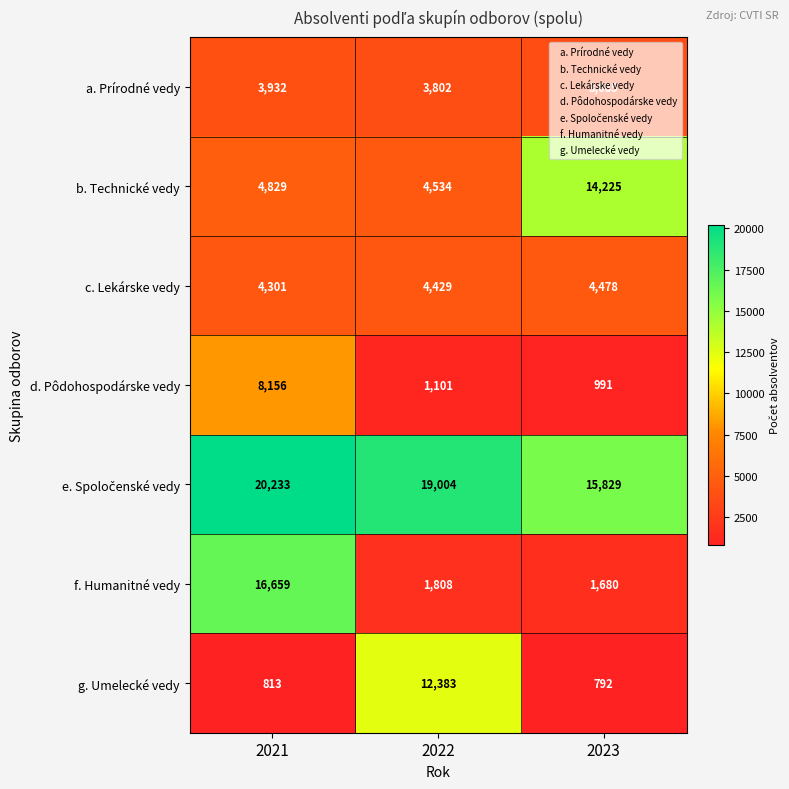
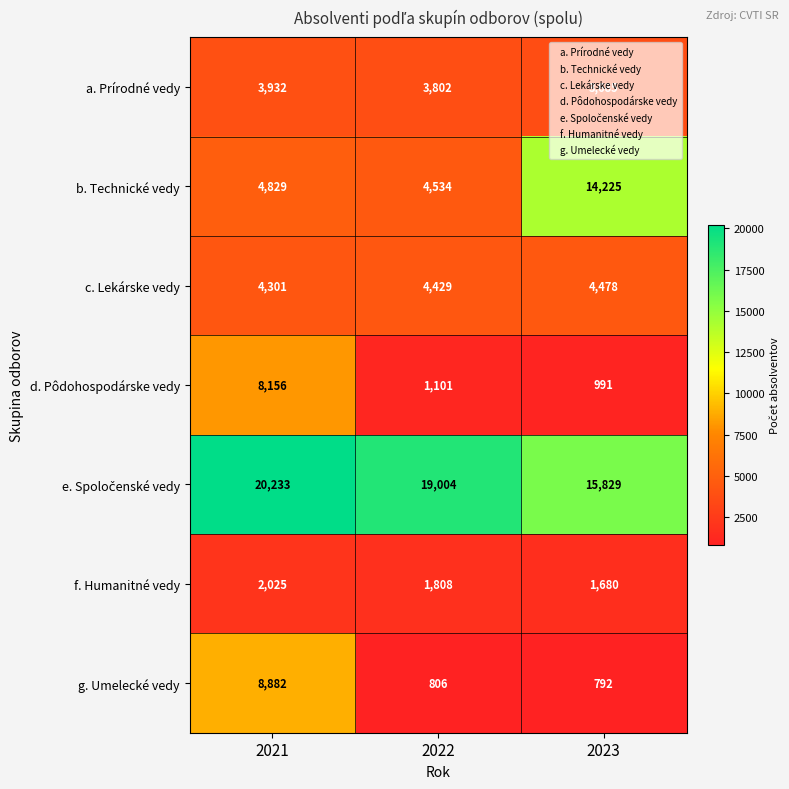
  {
    "a. Prírodné vedy": {
      "2021": "3,932",
      "2022": "3,802"
    },
    "b. Technické vedy": {
      "2021": "4,829",
      "2022": "4,534",
      "2023": "14,225"
    },
    "c. Lekárske vedy": {
      "2021": "4,301",
      "2022": "4,429",
      "2023": "4,478"
    },
    "d. Pôdohospodárske vedy": {
      "2021": "8,156",
      "2022": "1,101",
      "2023": "991"
    },
    "e. Spoločenské vedy": {
      "2021": "20,233",
      "2022": "19,004",
      "2023": "15,829"
    },
    "f. Humanitné vedy": {
-     "2021": "16,659",
+     "2021": "2,025",
      "2022": "1,808",
      "2023": "1,680"
    },
    "g. Umelecké vedy": {
-     "2021": "813",
-     "2022": "12,383",
+     "2021": "8,882",
+     "2022": "806",
      "2023": "792"
    }
  }
